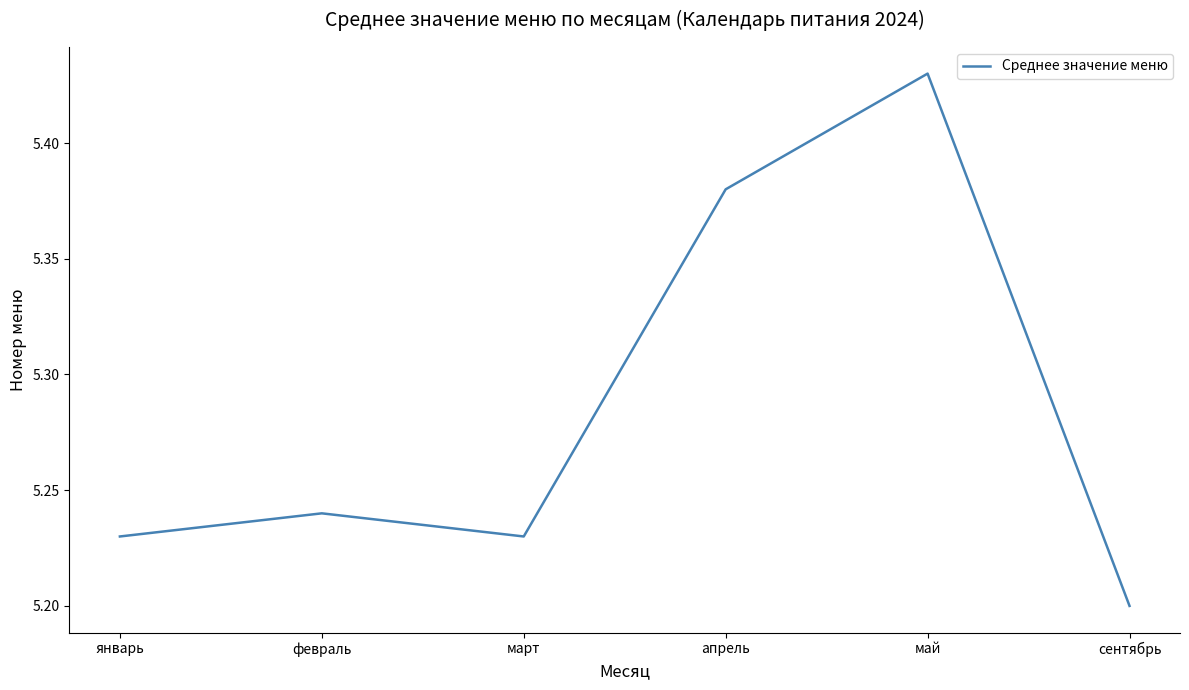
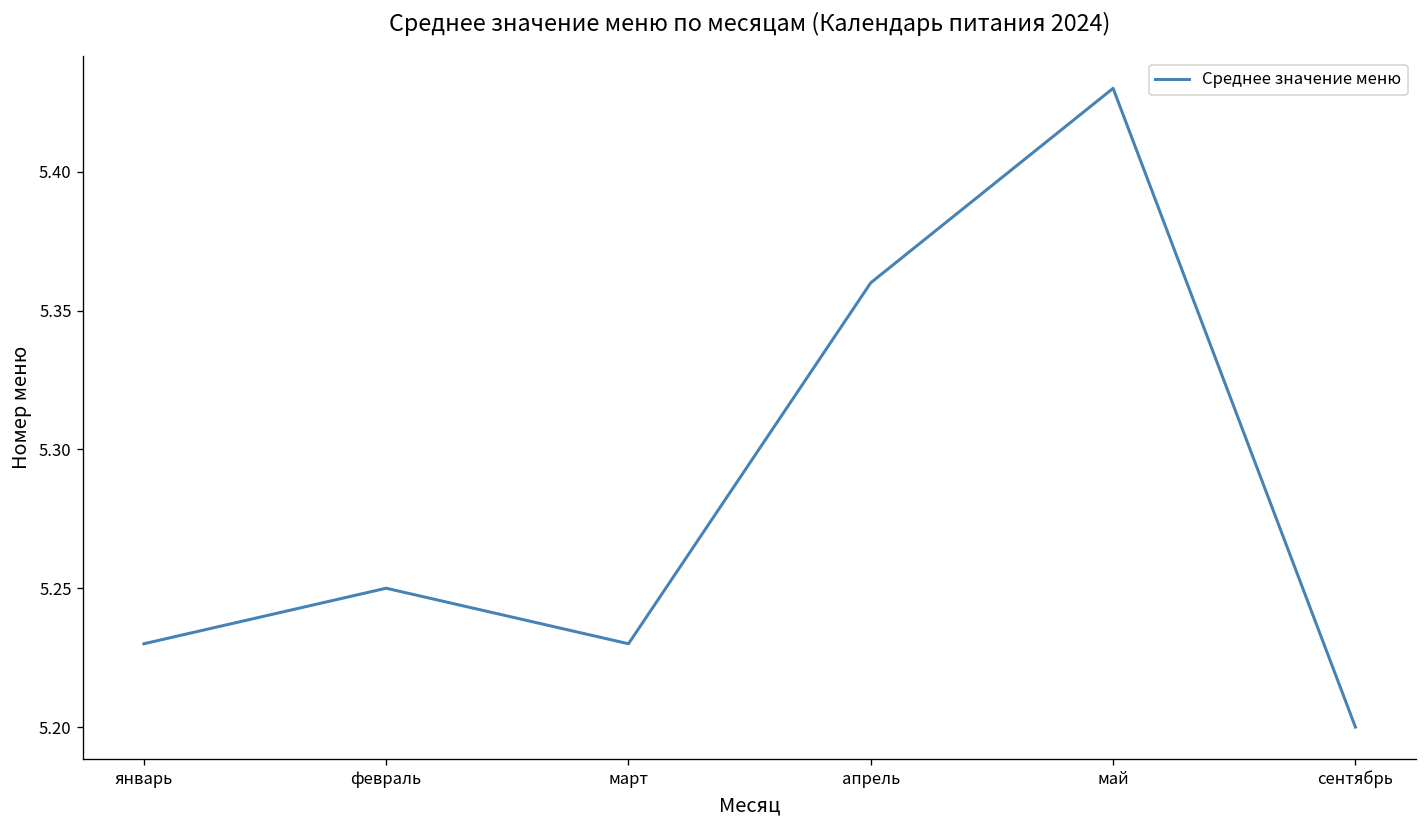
  {
    "январь": 5.23,
-   "февраль": 5.24,
+   "февраль": 5.25,
    "март": 5.23,
-   "апрель": 5.38,
+   "апрель": 5.36,
    "май": 5.43,
    "сентябрь": 5.20
  }
